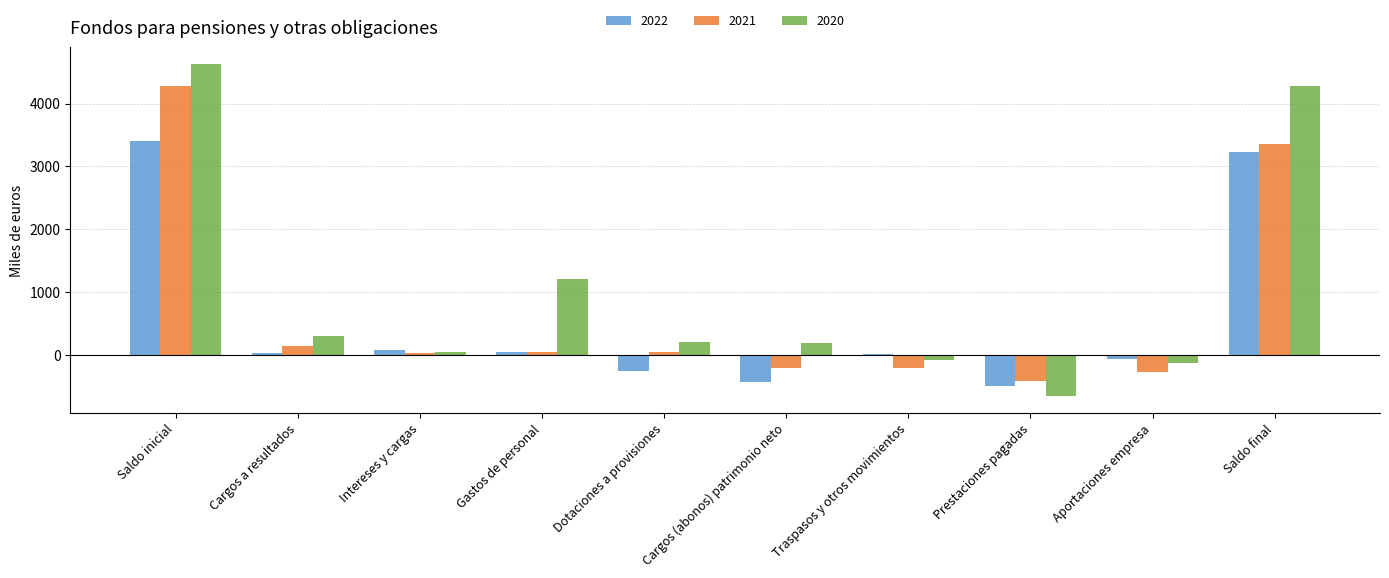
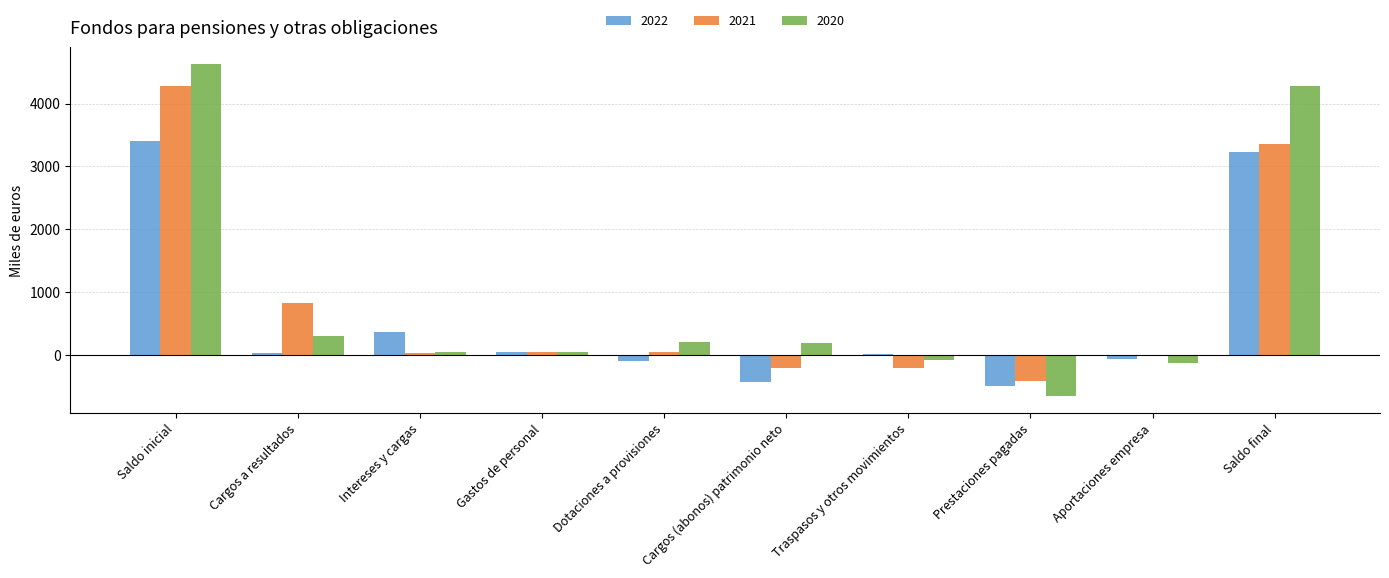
  {
    "2022": {
      "Saldo inicial": 3400,
-     "Intereses y cargas": 100,
+     "Intereses y cargas": 400,
      "Gastos de personal": 0,
-     "Dotaciones a provisiones": -300,
+     "Dotaciones a provisiones": -100,
      "Cargos (abonos) patrimonio neto": -400,
      "Prestaciones pagadas": -500,
      "Aportaciones empresa": -100,
      "Saldo final": 3200
    },
    "2021": {
      "Saldo inicial": 4300,
-     "Cargos a resultados": 100,
+     "Cargos a resultados": 800,
      "Gastos de personal": 0,
      "Dotaciones a provisiones": 100,
      "Cargos (abonos) patrimonio neto": -200,
      "Traspasos y otros movimientos": -200,
      "Prestaciones pagadas": -400,
-     "Aportaciones empresa": -300,
+     "Aportaciones empresa": 0,
      "Saldo final": 3400
    },
    "2020": {
      "Saldo inicial": 4600,
      "Cargos a resultados": 300,
      "Intereses y cargas": 0,
-     "Gastos de personal": 1200,
+     "Gastos de personal": 0,
      "Dotaciones a provisiones": 200,
      "Cargos (abonos) patrimonio neto": 200,
      "Traspasos y otros movimientos": -100,
      "Prestaciones pagadas": -700,
      "Aportaciones empresa": -100,
      "Saldo final": 4300
    }
  }
